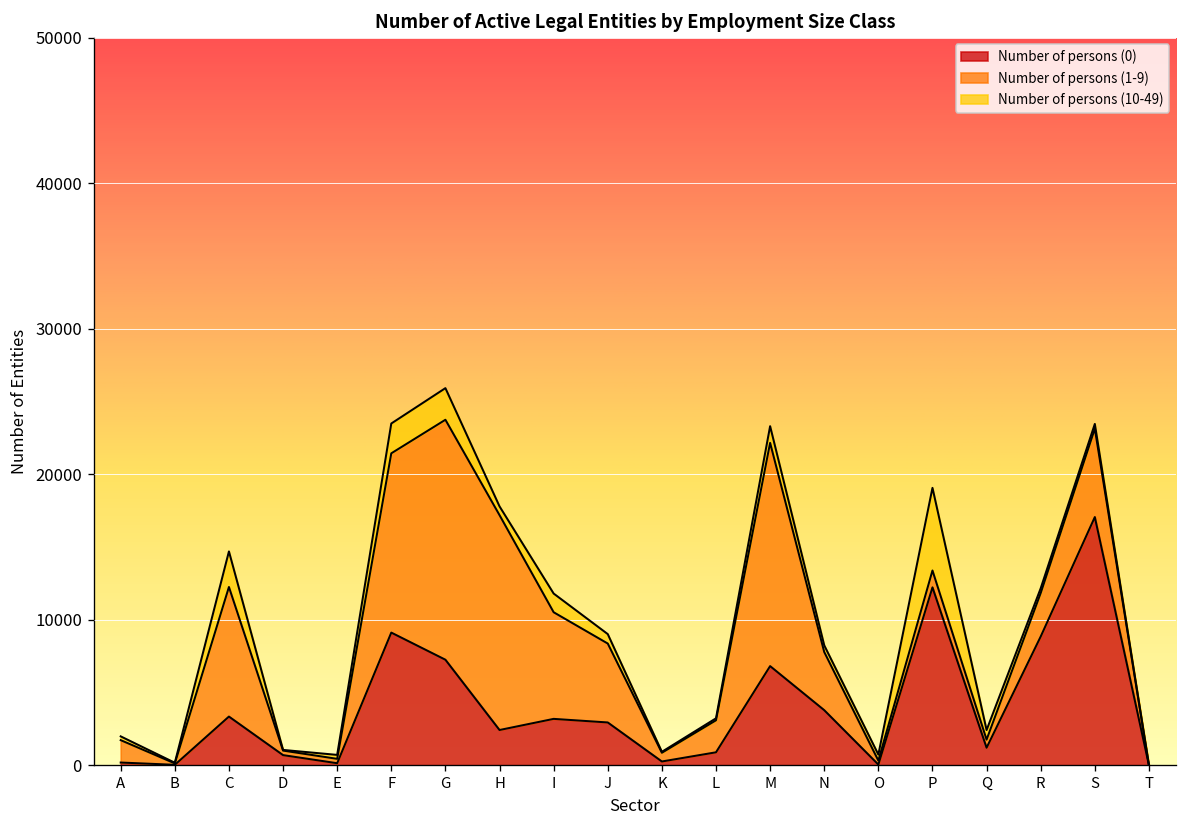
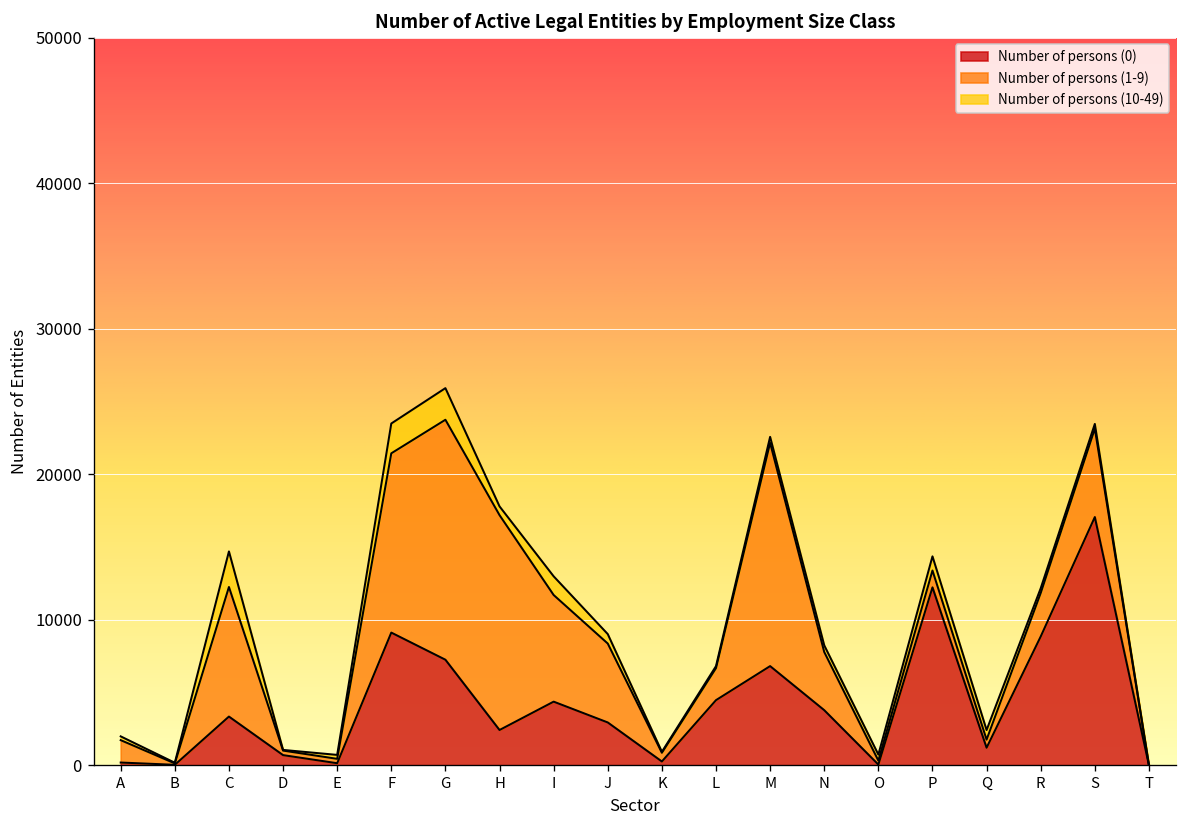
  {
    "Number of persons (0)": {
      "A": 200,
      "C": 3300,
      "D": 700,
      "E": 100,
      "F": 9100,
      "G": 7300,
      "H": 2400,
-     "I": 3200,
+     "I": 4400,
      "J": 2900,
      "K": 300,
-     "L": 900,
+     "L": 4500,
      "M": 6800,
      "N": 3800,
      "O": 0,
      "P": 12200,
      "Q": 1200,
      "R": 8800,
      "S": 17100
    },
    "Number of persons (1-9)": {
      "A": 1500,
      "C": 8900,
      "E": 300,
      "F": 12300,
      "G": 16500,
      "H": 14800,
      "I": 7300,
      "J": 5400,
      "M": 15300,
      "N": 4000,
      "O": 300,
      "P": 1200,
      "Q": 600,
      "R": 3000,
      "S": 6100
    },
    "Number of persons (10-49)": {
      "A": 300,
      "C": 2400,
      "E": 300,
      "F": 2000,
      "G": 2200,
      "H": 600,
      "I": 1300,
      "J": 600,
-     "M": 1100,
+     "M": 400,
      "N": 500,
      "O": 400,
-     "P": 5700,
+     "P": 1000,
      "Q": 700,
      "R": 300,
      "S": 300
    }
  }
